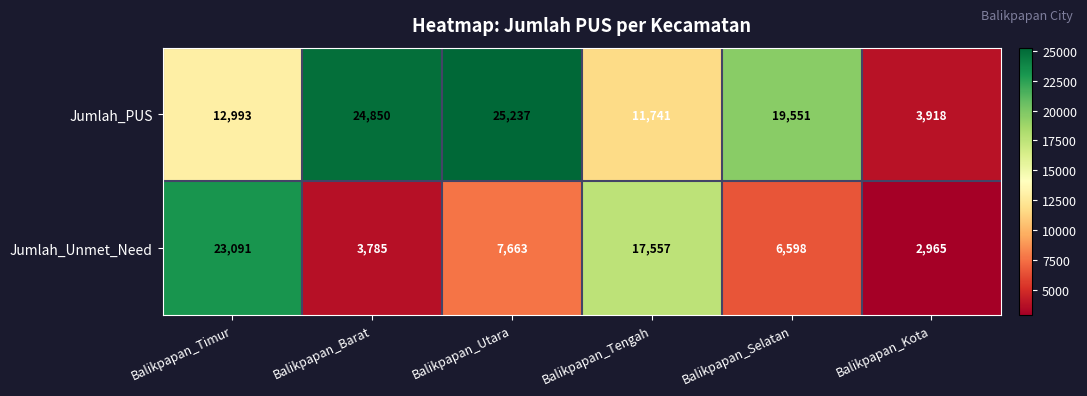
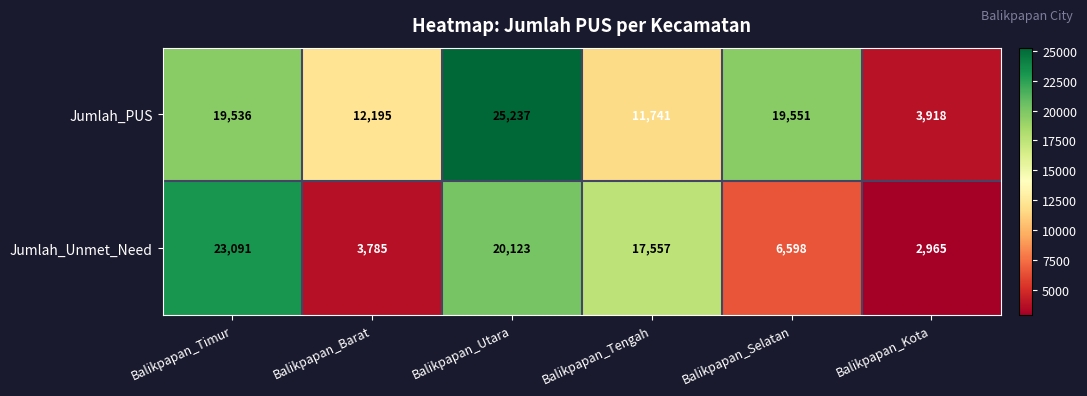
  {
    "Jumlah_PUS": {
-     "Balikpapan_Timur": "12,993",
-     "Balikpapan_Barat": "24,850",
+     "Balikpapan_Timur": "19,536",
+     "Balikpapan_Barat": "12,195",
      "Balikpapan_Utara": "25,237",
      "Balikpapan_Tengah": "11,741",
      "Balikpapan_Selatan": "19,551",
      "Balikpapan_Kota": "3,918"
    },
    "Jumlah_Unmet_Need": {
      "Balikpapan_Timur": "23,091",
      "Balikpapan_Barat": "3,785",
-     "Balikpapan_Utara": "7,663",
+     "Balikpapan_Utara": "20,123",
      "Balikpapan_Tengah": "17,557",
      "Balikpapan_Selatan": "6,598",
      "Balikpapan_Kota": "2,965"
    }
  }
